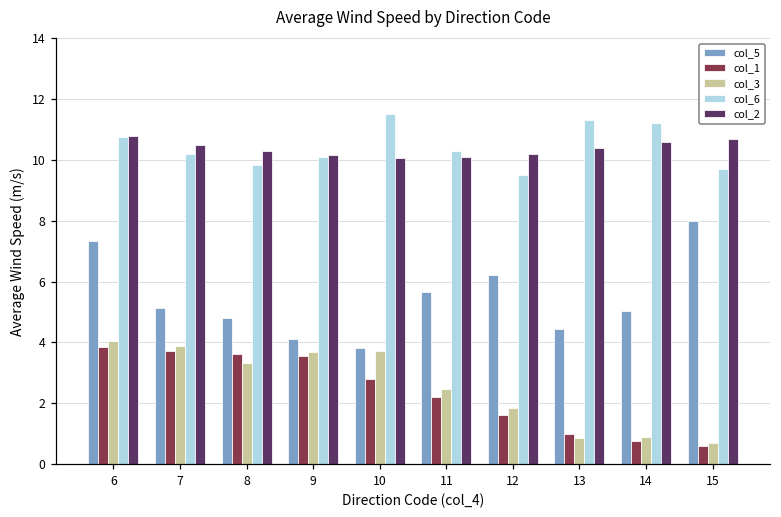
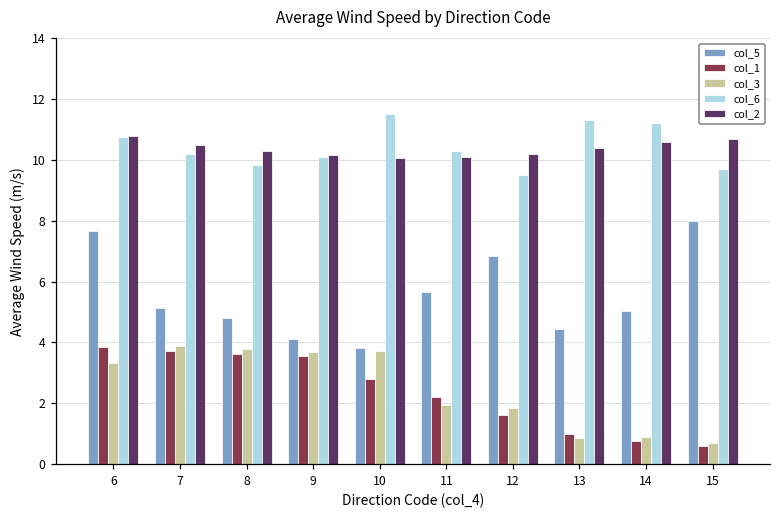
  {
    "col_5": {
-     "6": 7.3,
+     "6": 7.7,
      "7": 5.1,
      "8": 4.8,
      "9": 4.1,
      "10": 3.8,
      "11": 5.7,
-     "12": 6.2,
+     "12": 6.9,
      "13": 4.4,
      "14": 5.0,
      "15": 8.0
    },
    "col_3": {
-     "6": 4.1,
+     "6": 3.3,
      "7": 3.9,
-     "8": 3.3,
+     "8": 3.8,
      "9": 3.7,
      "10": 3.7,
-     "11": 2.5,
+     "11": 1.9,
      "12": 1.9,
      "13": 0.9,
      "14": 0.9,
      "15": 0.7
    },
    "col_6": {
      "6": 10.8,
      "7": 10.2,
      "8": 9.9,
      "9": 10.1,
      "10": 11.5,
      "11": 10.3,
      "12": 9.5,
      "13": 11.3,
      "14": 11.2,
      "15": 9.7
    }
  }
